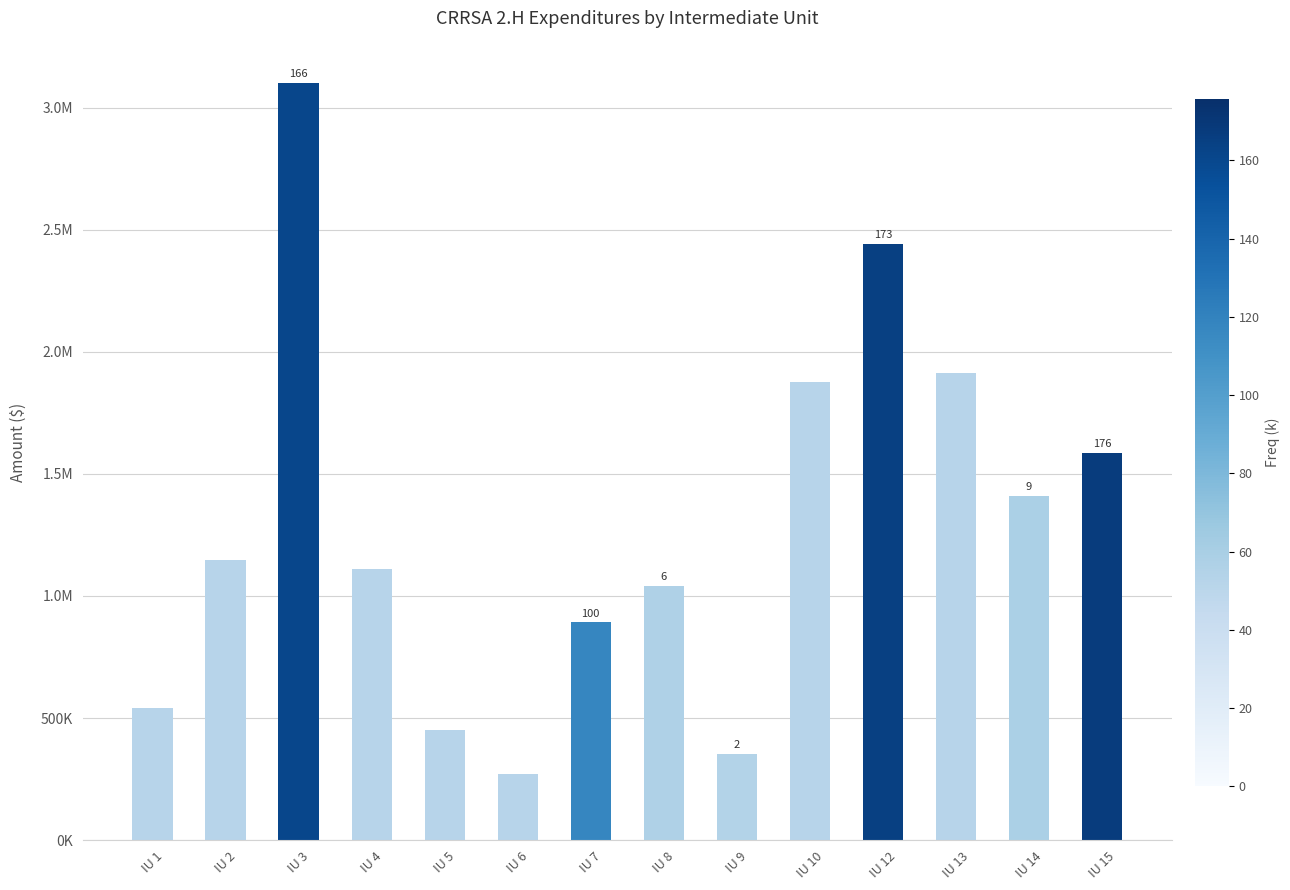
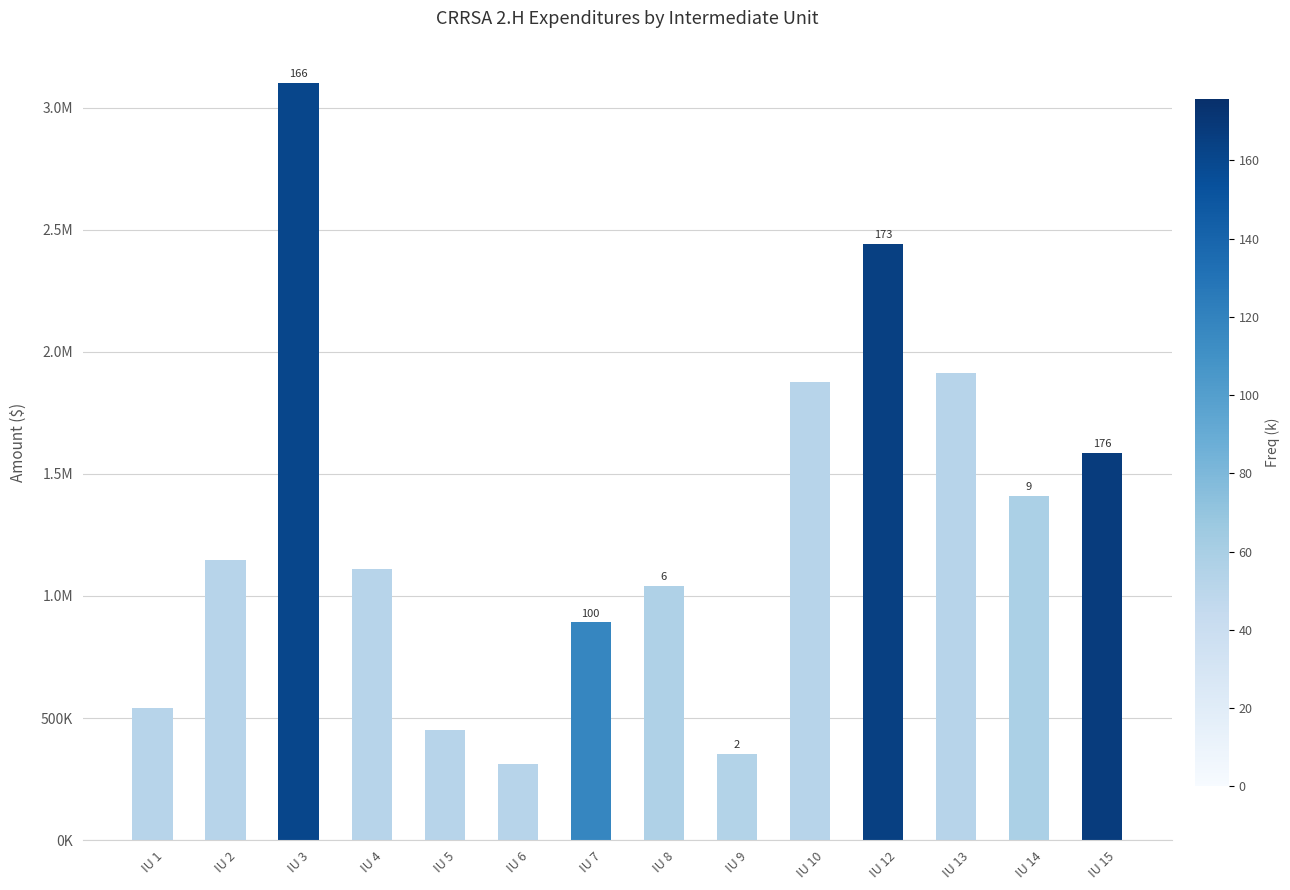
  {
    "IU 1": 540000,
    "IU 2": 1150000,
    "IU 4": 1110000,
    "IU 5": 450000,
-   "IU 6": 270000,
+   "IU 6": 310000,
    "IU 10": 1880000,
    "IU 13": 1910000
  }
